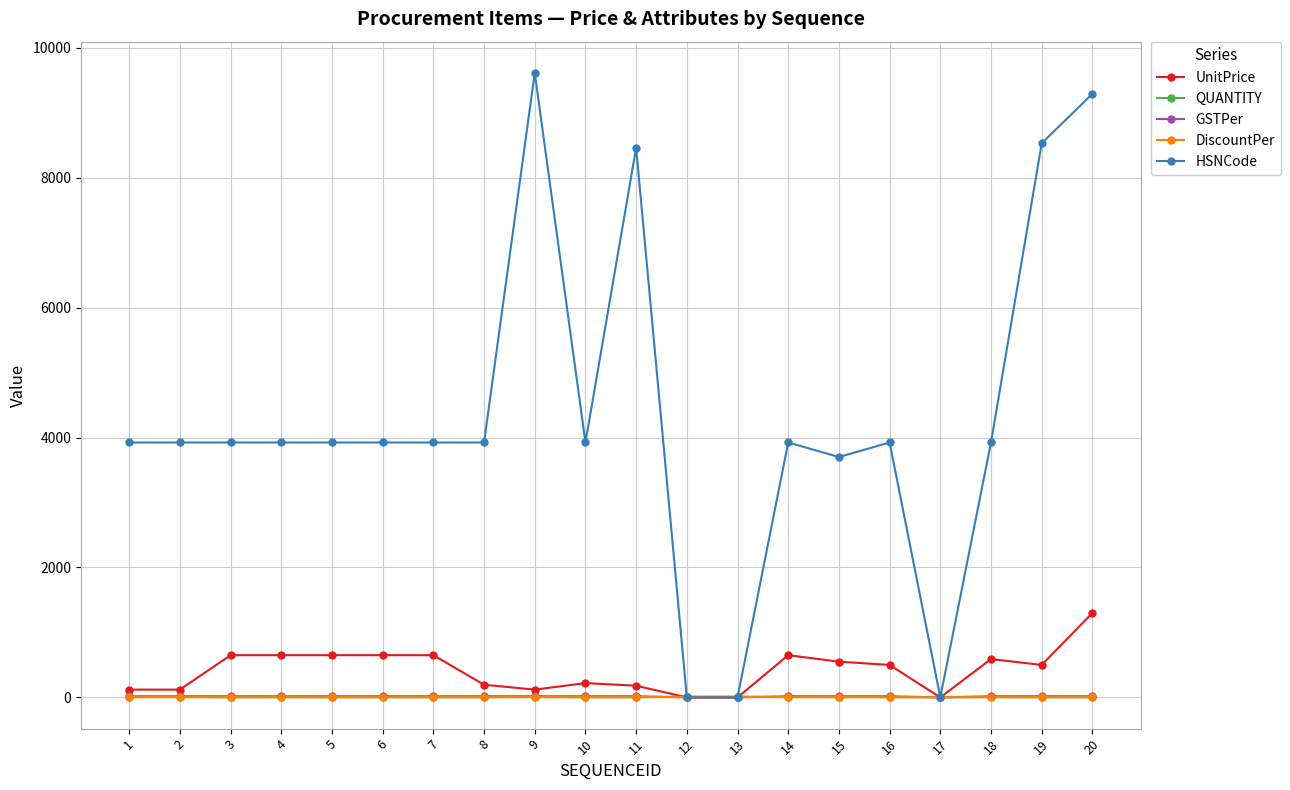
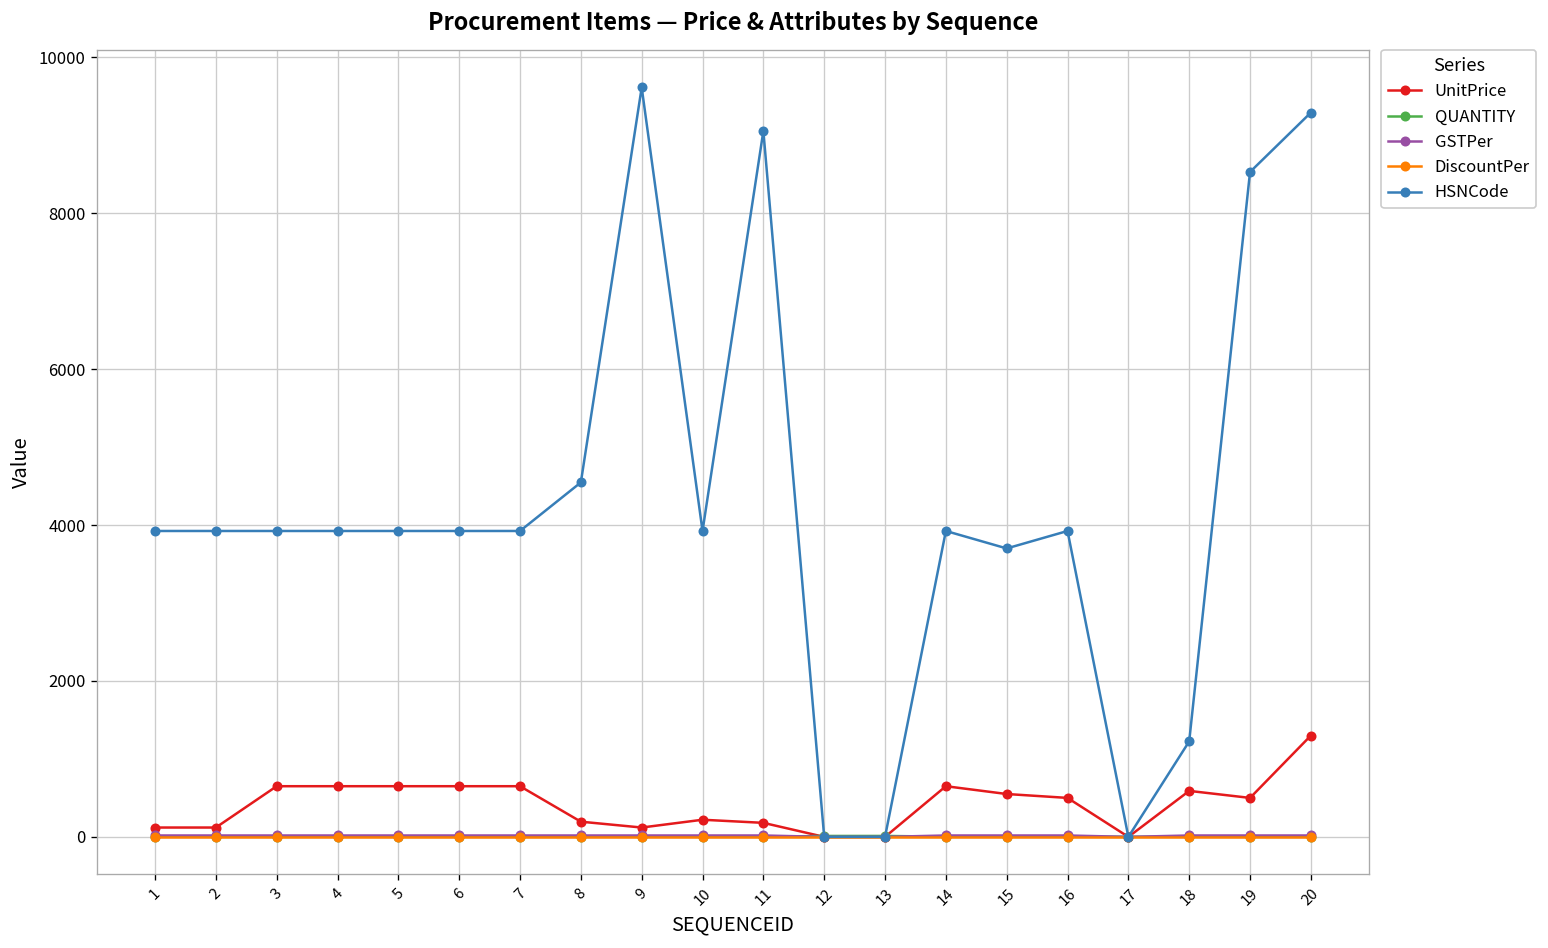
  {
    "UnitPrice": {
      "1": 100,
      "2": 100,
      "3": 700,
      "4": 700,
      "5": 700,
      "6": 700,
      "7": 700,
      "8": 200,
      "9": 100,
      "10": 200,
      "11": 200,
      "14": 700,
      "15": 600,
      "16": 500,
      "18": 600,
      "19": 500,
      "20": 1300
    },
    "HSNCode": {
      "1": 3900,
      "2": 3900,
      "3": 3900,
      "4": 3900,
      "5": 3900,
      "6": 3900,
      "7": 3900,
-     "8": 3900,
+     "8": 4500,
      "9": 9600,
      "10": 3900,
-     "11": 8500,
+     "11": 9100,
      "14": 3900,
      "15": 3700,
      "16": 3900,
-     "18": 3900,
+     "18": 1200,
      "19": 8500,
      "20": 9300
    }
  }
